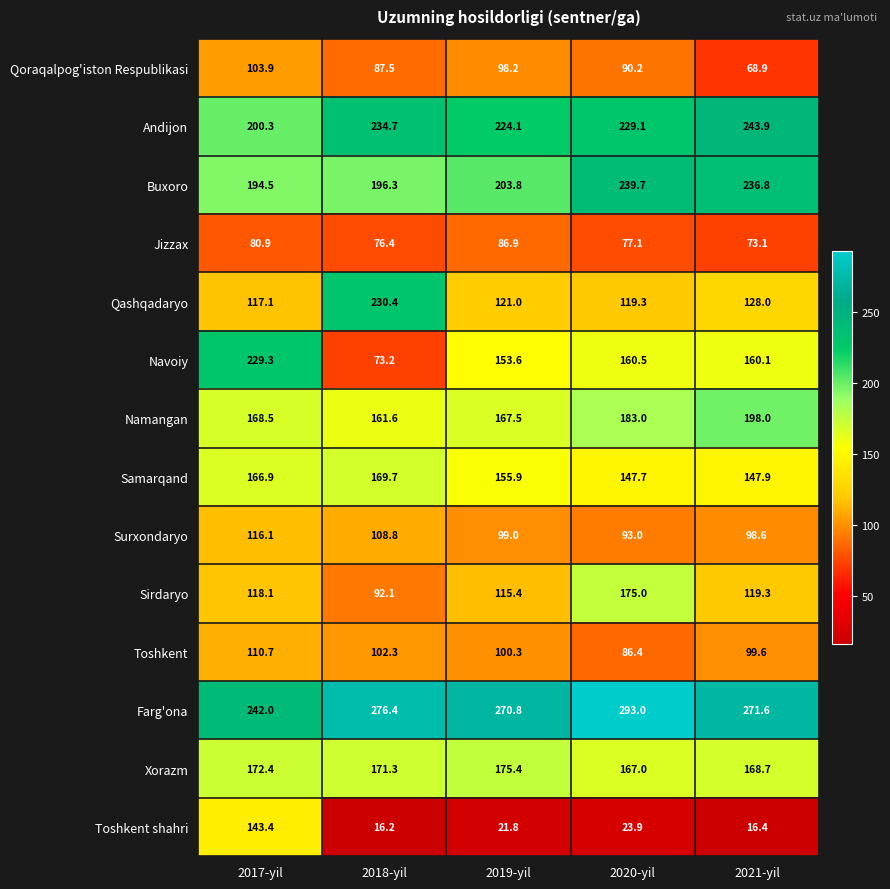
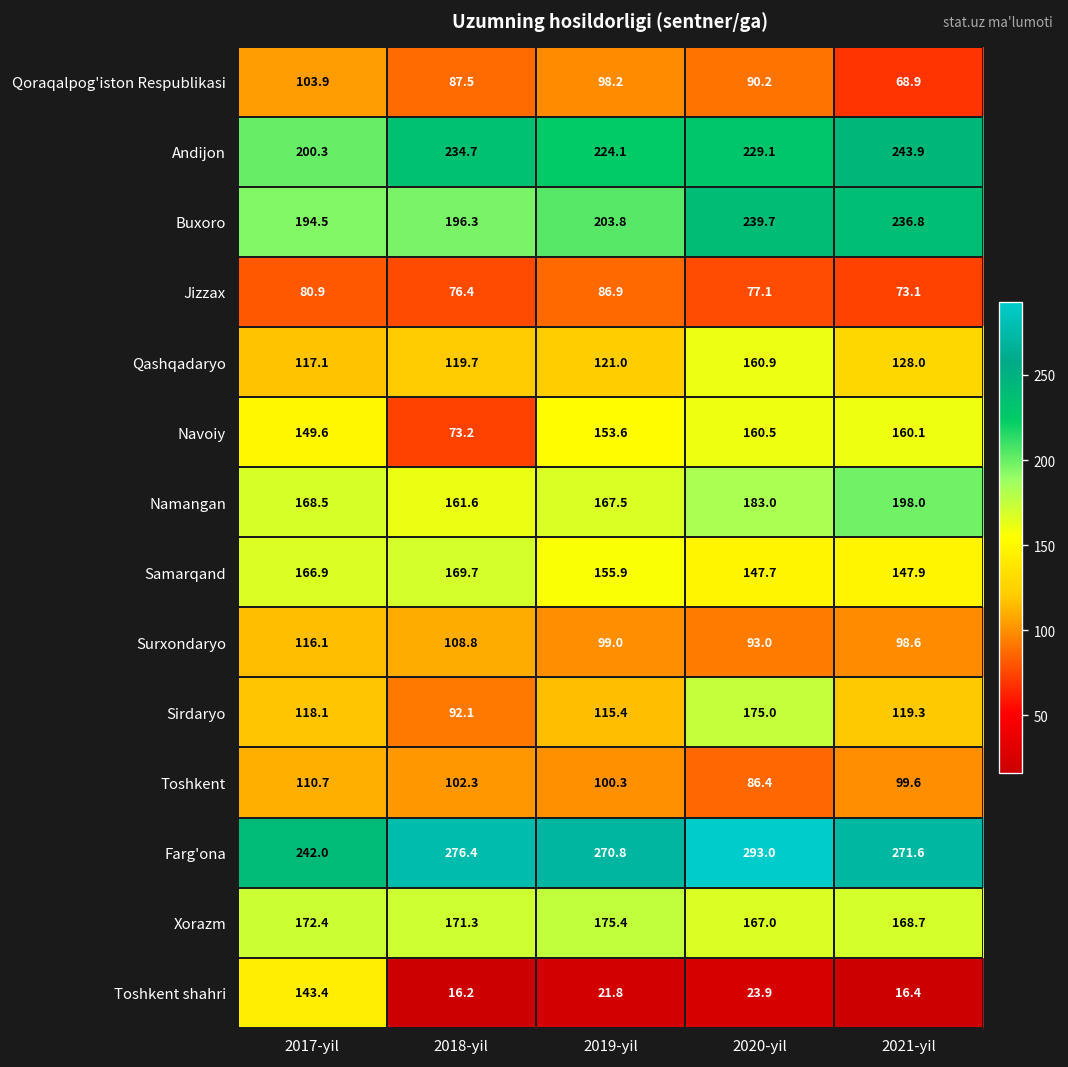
  {
    "Qoraqalpog'iston Respublikasi": {
      "2017-yil": 103.9,
      "2018-yil": 87.5,
      "2019-yil": 98.2,
      "2020-yil": 90.2,
      "2021-yil": 68.9
    },
    "Andijon": {
      "2017-yil": 200.3,
      "2018-yil": 234.7,
      "2019-yil": 224.1,
      "2020-yil": 229.1,
      "2021-yil": 243.9
    },
    "Buxoro": {
      "2017-yil": 194.5,
      "2018-yil": 196.3,
      "2019-yil": 203.8,
      "2020-yil": 239.7,
      "2021-yil": 236.8
    },
    "Jizzax": {
      "2017-yil": 80.9,
      "2018-yil": 76.4,
      "2019-yil": 86.9,
      "2020-yil": 77.1,
      "2021-yil": 73.1
    },
    "Qashqadaryo": {
      "2017-yil": 117.1,
-     "2018-yil": 230.4,
+     "2018-yil": 119.7,
      "2019-yil": 121.0,
-     "2020-yil": 119.3,
+     "2020-yil": 160.9,
      "2021-yil": 128.0
    },
    "Navoiy": {
-     "2017-yil": 229.3,
+     "2017-yil": 149.6,
      "2018-yil": 73.2,
      "2019-yil": 153.6,
      "2020-yil": 160.5,
      "2021-yil": 160.1
    },
    "Namangan": {
      "2017-yil": 168.5,
      "2018-yil": 161.6,
      "2019-yil": 167.5,
      "2020-yil": 183.0,
      "2021-yil": 198.0
    },
    "Samarqand": {
      "2017-yil": 166.9,
      "2018-yil": 169.7,
      "2019-yil": 155.9,
      "2020-yil": 147.7,
      "2021-yil": 147.9
    },
    "Surxondaryo": {
      "2017-yil": 116.1,
      "2018-yil": 108.8,
      "2019-yil": 99.0,
      "2020-yil": 93.0,
      "2021-yil": 98.6
    },
    "Sirdaryo": {
      "2017-yil": 118.1,
      "2018-yil": 92.1,
      "2019-yil": 115.4,
      "2020-yil": 175.0,
      "2021-yil": 119.3
    },
    "Toshkent": {
      "2017-yil": 110.7,
      "2018-yil": 102.3,
      "2019-yil": 100.3,
      "2020-yil": 86.4,
      "2021-yil": 99.6
    },
    "Farg'ona": {
      "2017-yil": 242.0,
      "2018-yil": 276.4,
      "2019-yil": 270.8,
      "2020-yil": 293.0,
      "2021-yil": 271.6
    },
    "Xorazm": {
      "2017-yil": 172.4,
      "2018-yil": 171.3,
      "2019-yil": 175.4,
      "2020-yil": 167.0,
      "2021-yil": 168.7
    },
    "Toshkent shahri": {
      "2017-yil": 143.4,
      "2018-yil": 16.2,
      "2019-yil": 21.8,
      "2020-yil": 23.9,
      "2021-yil": 16.4
    }
  }
